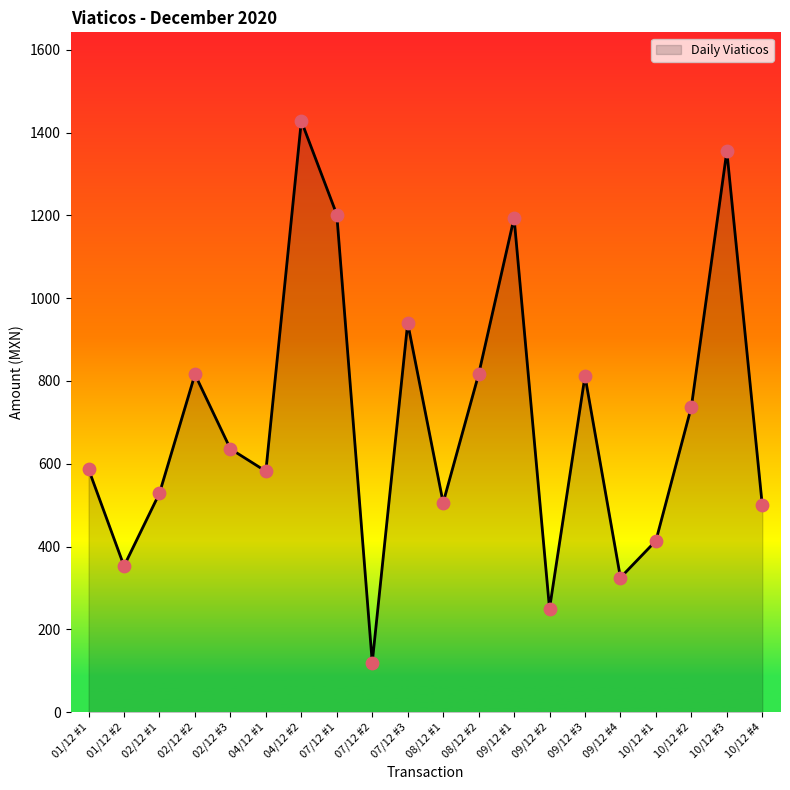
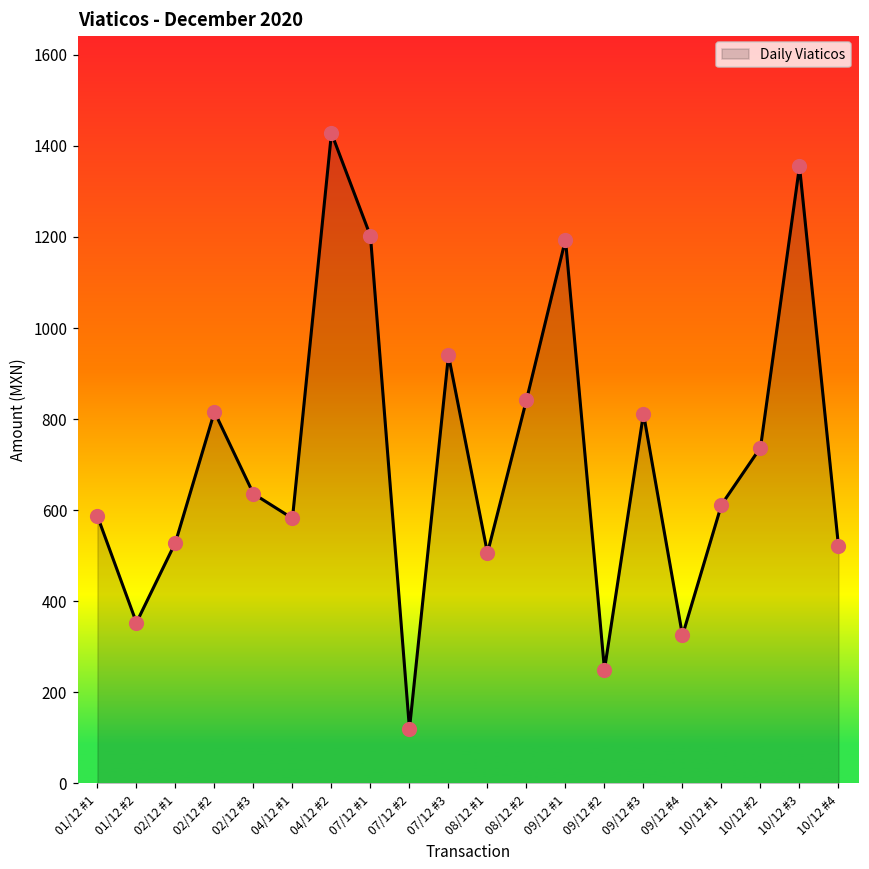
  {
    "01/12 #1": 590,
    "01/12 #2": 350,
    "02/12 #1": 530,
    "02/12 #2": 820,
    "02/12 #3": 640,
    "04/12 #1": 580,
    "04/12 #2": 1430,
    "07/12 #1": 1200,
    "07/12 #2": 120,
    "07/12 #3": 940,
    "08/12 #1": 510,
-   "08/12 #2": 820,
+   "08/12 #2": 840,
    "09/12 #1": 1190,
    "09/12 #2": 250,
    "09/12 #3": 810,
    "09/12 #4": 330,
-   "10/12 #1": 410,
+   "10/12 #1": 610,
    "10/12 #2": 740,
    "10/12 #3": 1360,
-   "10/12 #4": 500
+   "10/12 #4": 520
  }
